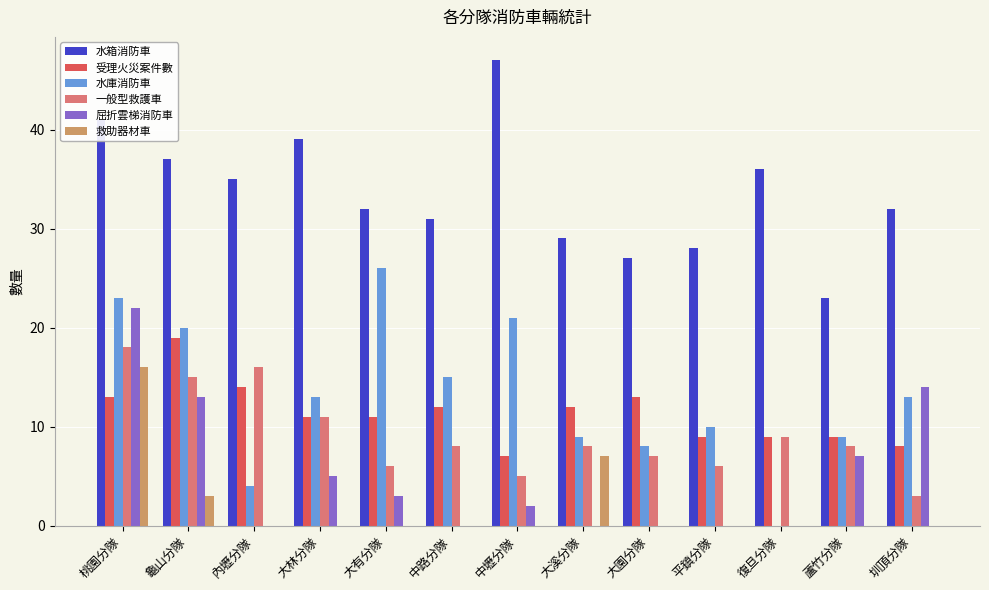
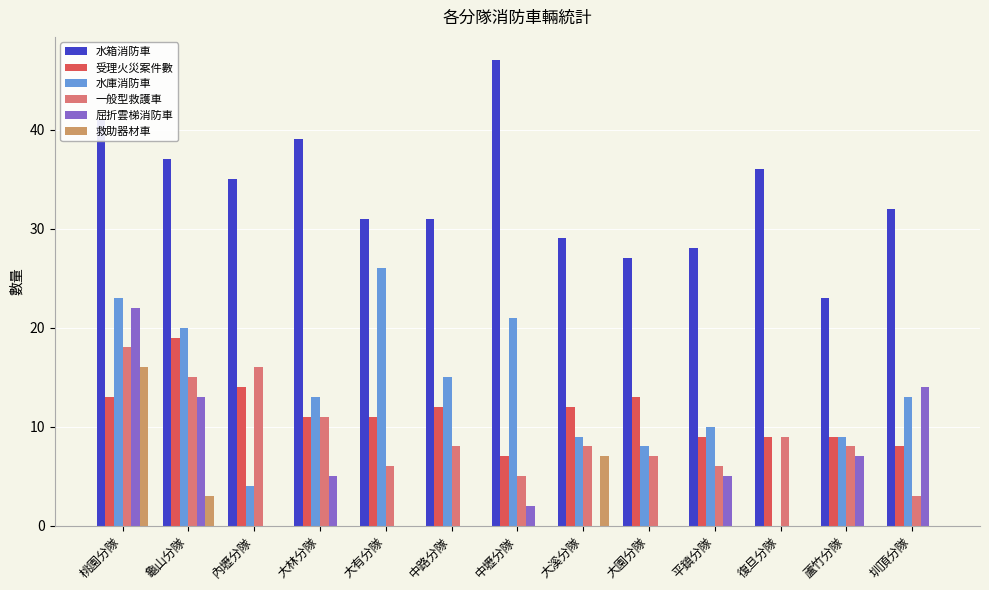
  {
    "水箱消防車": {
      "龜山分隊": 37,
      "內壢分隊": 35,
      "大林分隊": 39,
-     "大有分隊": 32,
+     "大有分隊": 31,
      "中路分隊": 31,
      "中壢分隊": 47,
      "大溪分隊": 29,
      "大園分隊": 27,
      "平鎮分隊": 28,
      "復旦分隊": 36,
      "蘆竹分隊": 23,
      "圳頂分隊": 32
    },
    "水庫消防車": {
      "桃園分隊": 23,
      "龜山分隊": 20,
      "內壢分隊": 4,
      "大林分隊": 13,
      "大有分隊": 26,
      "中路分隊": 15,
      "中壢分隊": 21,
      "大溪分隊": 9,
      "大園分隊": 8,
      "平鎮分隊": 10,
      "復旦分隊": 0,
      "蘆竹分隊": 9,
      "圳頂分隊": 13
    },
    "屈折雲梯消防車": {
      "桃園分隊": 22,
      "龜山分隊": 13,
      "內壢分隊": 0,
      "大林分隊": 5,
-     "大有分隊": 3,
+     "大有分隊": 0,
      "中路分隊": 0,
      "中壢分隊": 2,
      "大溪分隊": 0,
      "大園分隊": 0,
-     "平鎮分隊": 0,
+     "平鎮分隊": 5,
      "復旦分隊": 0,
      "蘆竹分隊": 7,
      "圳頂分隊": 14
    }
  }
